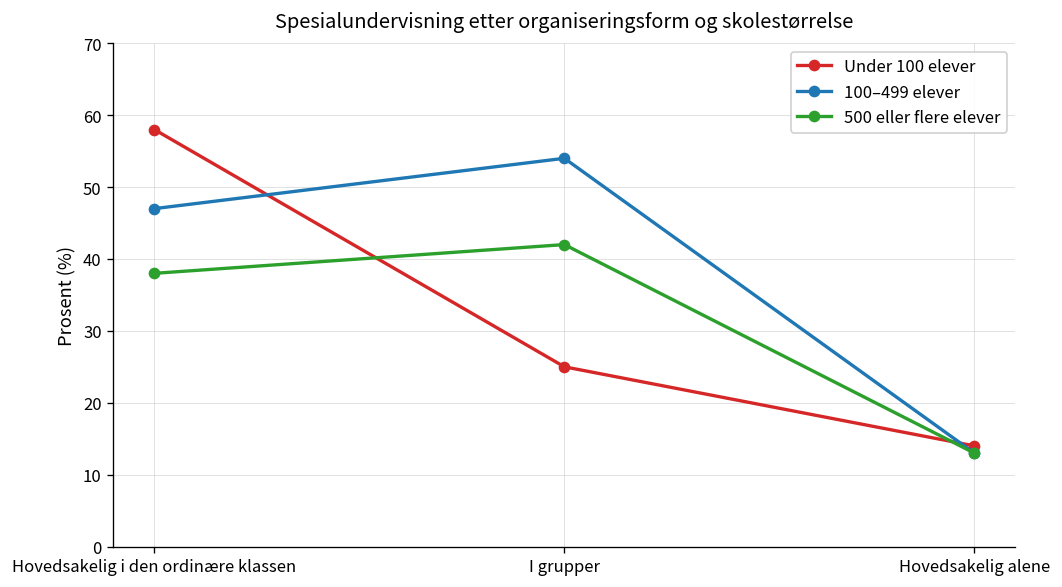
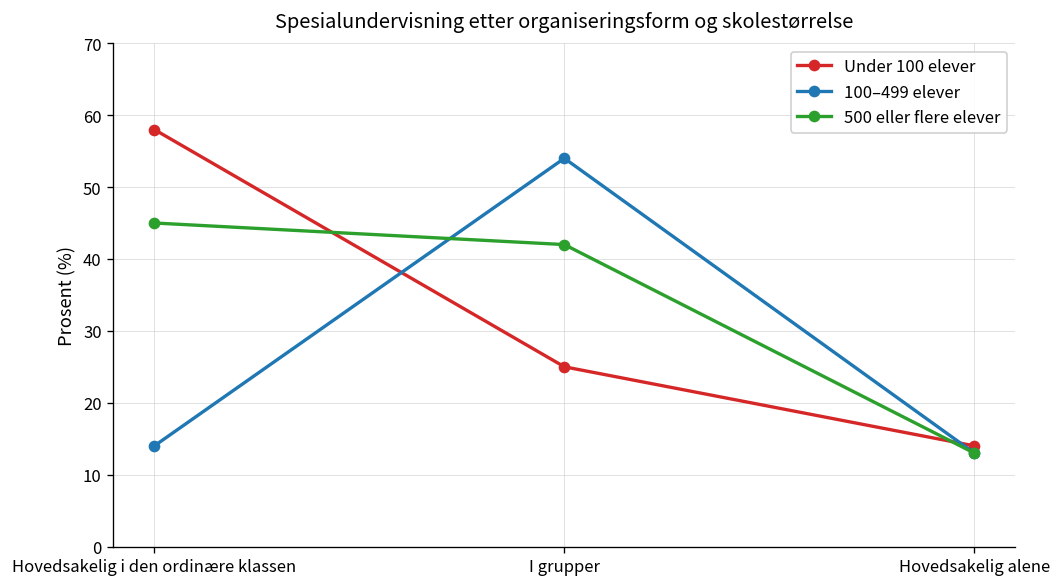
  {
    "Under 100 elever": {
      "Hovedsakelig i den ordinære klassen": 58,
      "I grupper": 25,
      "Hovedsakelig alene": 14
    },
    "100–499 elever": {
-     "Hovedsakelig i den ordinære klassen": 47,
+     "Hovedsakelig i den ordinære klassen": 14,
      "I grupper": 54
    },
    "500 eller flere elever": {
-     "Hovedsakelig i den ordinære klassen": 38,
+     "Hovedsakelig i den ordinære klassen": 45,
      "I grupper": 42
    }
  }
